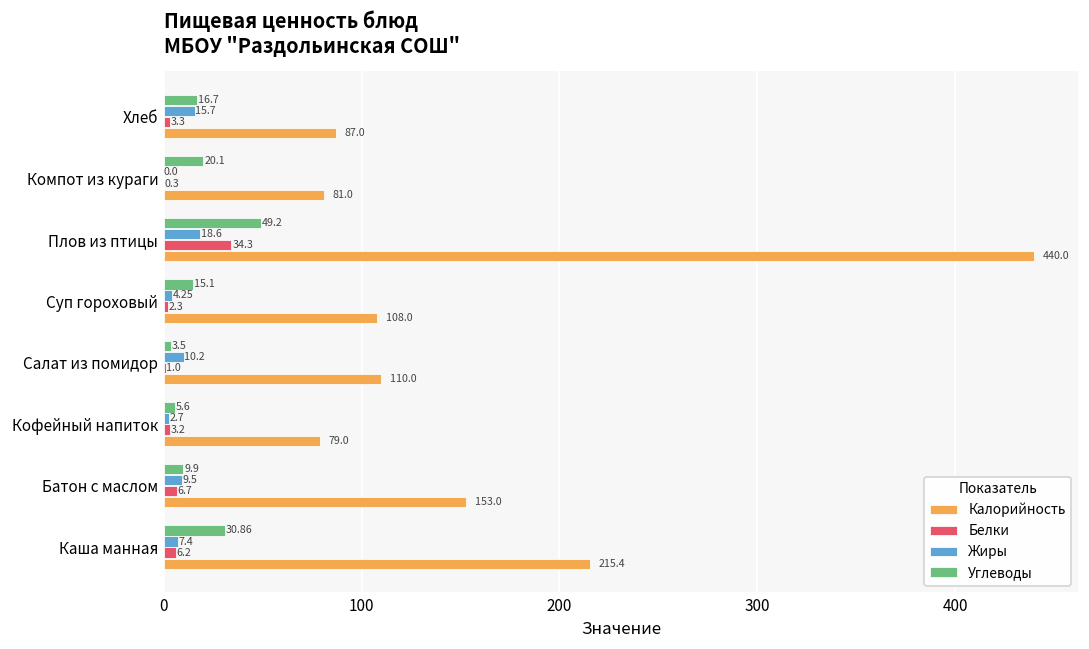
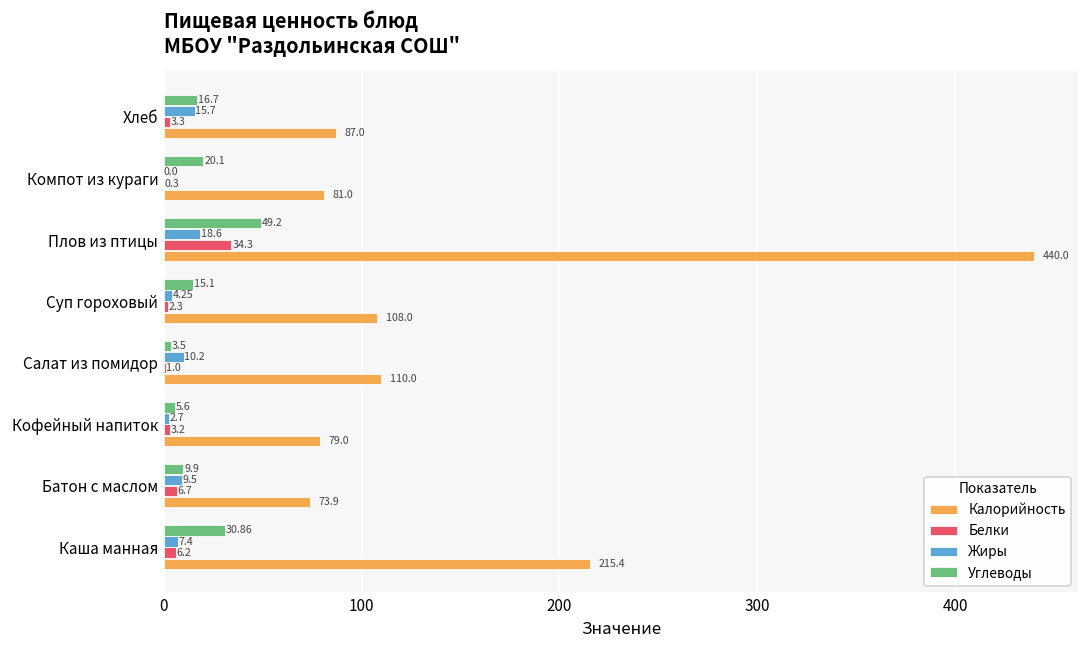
  {
    "Калорийность": {
      "Хлеб": 87.0,
      "Компот из кураги": 81.0,
      "Плов из птицы": 440.0,
      "Суп гороховый": 108.0,
      "Салат из помидор": 110.0,
      "Кофейный напиток": 79.0,
-     "Батон с маслом": 153.0,
+     "Батон с маслом": 73.9,
      "Каша манная": 215.4
    },
    "Белки": {
      "Хлеб": 3.3,
      "Компот из кураги": 0.3,
      "Плов из птицы": 34.3,
      "Суп гороховый": 2.3,
      "Салат из помидор": 1.0,
      "Кофейный напиток": 3.2,
      "Батон с маслом": 6.7,
      "Каша манная": 6.2
    },
    "Жиры": {
      "Хлеб": 15.7,
      "Компот из кураги": 0.0,
      "Плов из птицы": 18.6,
      "Суп гороховый": 4.25,
      "Салат из помидор": 10.2,
      "Кофейный напиток": 2.7,
      "Батон с маслом": 9.5,
      "Каша манная": 7.4
    },
    "Углеводы": {
      "Хлеб": 16.7,
      "Компот из кураги": 20.1,
      "Плов из птицы": 49.2,
      "Суп гороховый": 15.1,
      "Салат из помидор": 3.5,
      "Кофейный напиток": 5.6,
      "Батон с маслом": 9.9,
      "Каша манная": 30.86
    }
  }
